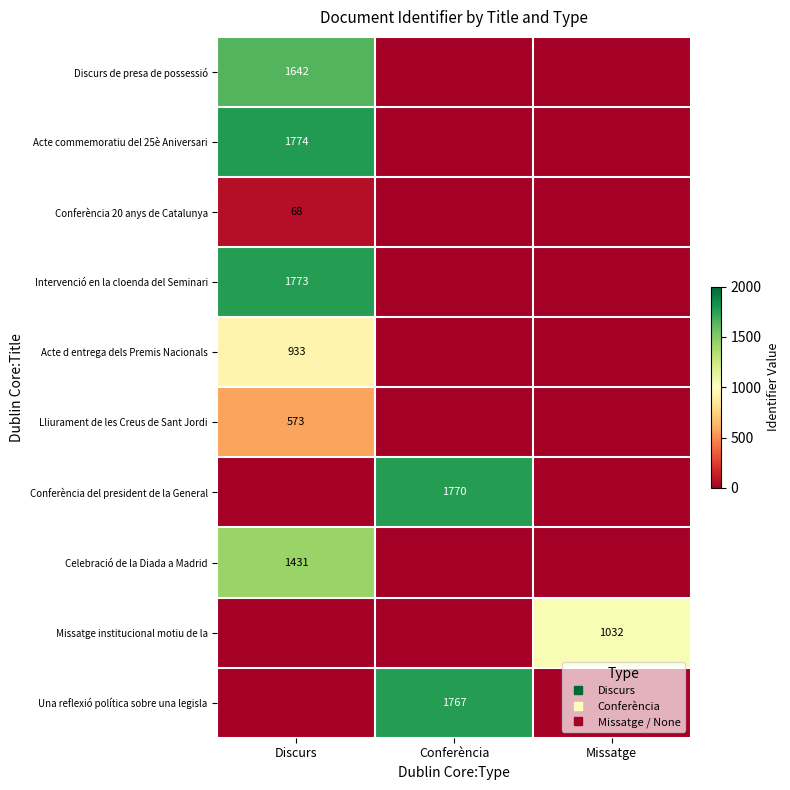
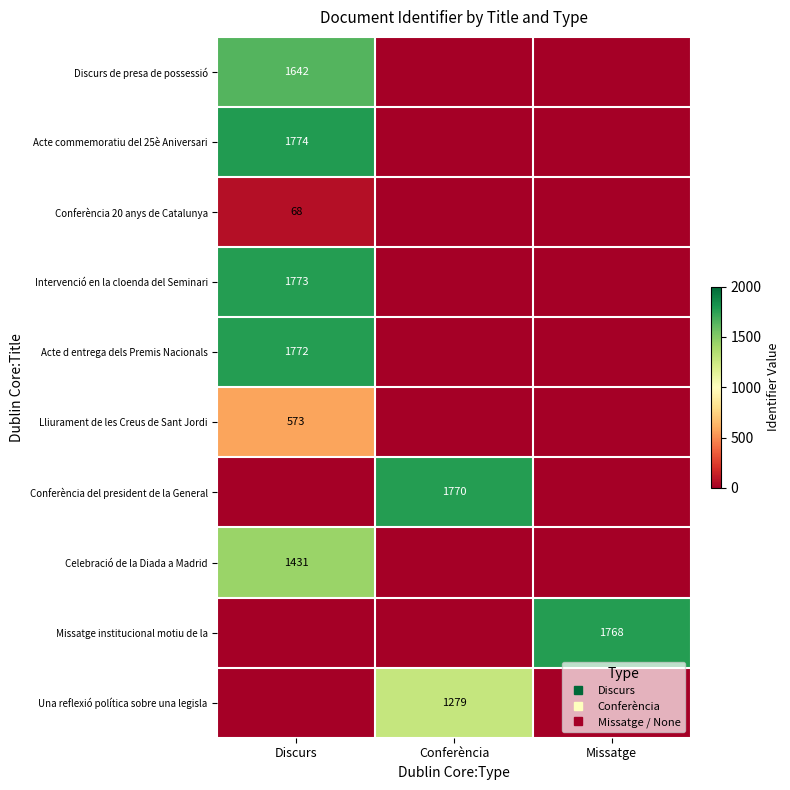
  {
    "Discurs de presa de possessió": {
      "Discurs": 1642
    },
    "Acte commemoratiu del 25è Aniversari": {
      "Discurs": 1774
    },
    "Conferència 20 anys de Catalunya": {
      "Discurs": 68
    },
    "Intervenció en la cloenda del Seminari": {
      "Discurs": 1773
    },
    "Acte d entrega dels Premis Nacionals": {
-     "Discurs": 933
+     "Discurs": 1772
    },
    "Lliurament de les Creus de Sant Jordi": {
      "Discurs": 573
    },
    "Conferència del president de la General": {
      "Conferència": 1770
    },
    "Celebració de la Diada a Madrid": {
      "Discurs": 1431
    },
    "Missatge institucional motiu de la": {
-     "Missatge": 1032
+     "Missatge": 1768
    },
    "Una reflexió política sobre una legisla": {
-     "Conferència": 1767
+     "Conferència": 1279
    }
  }
